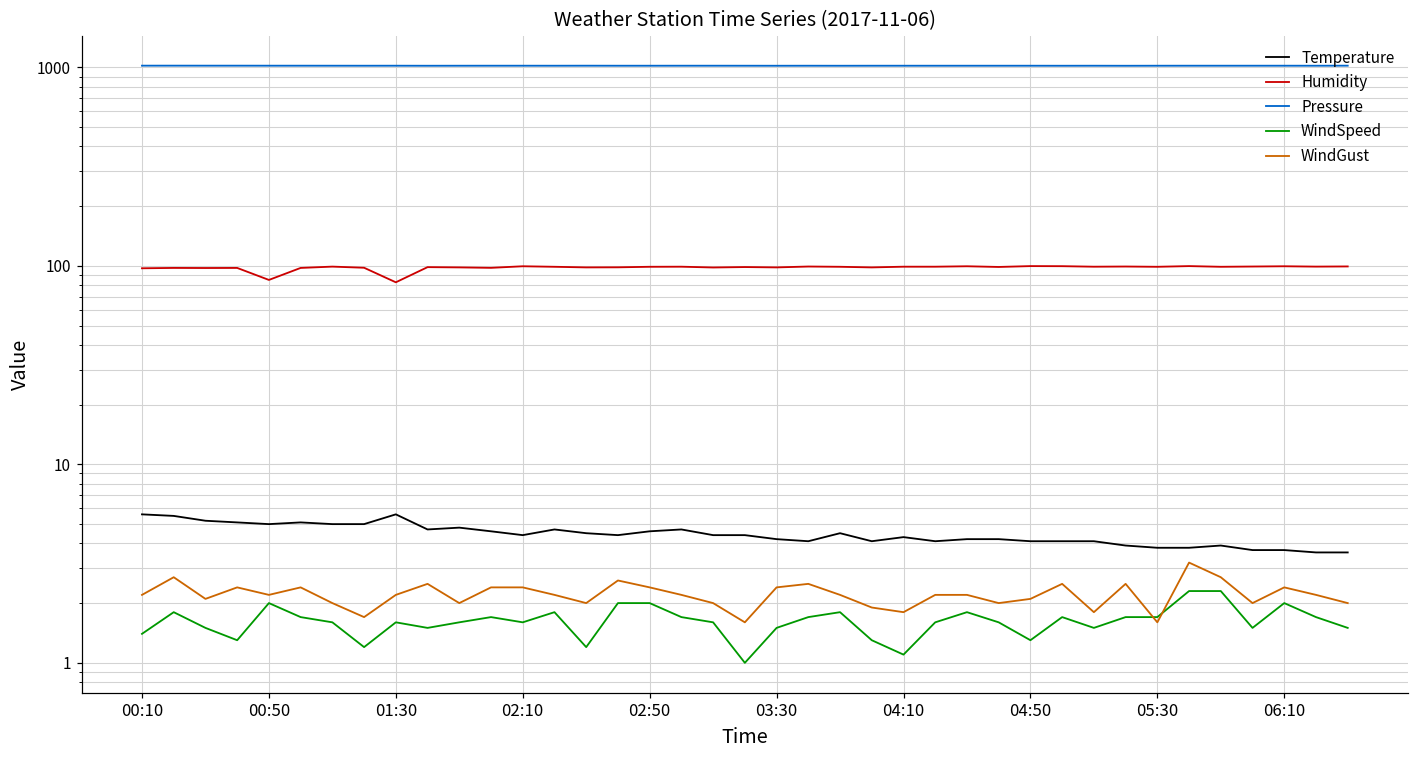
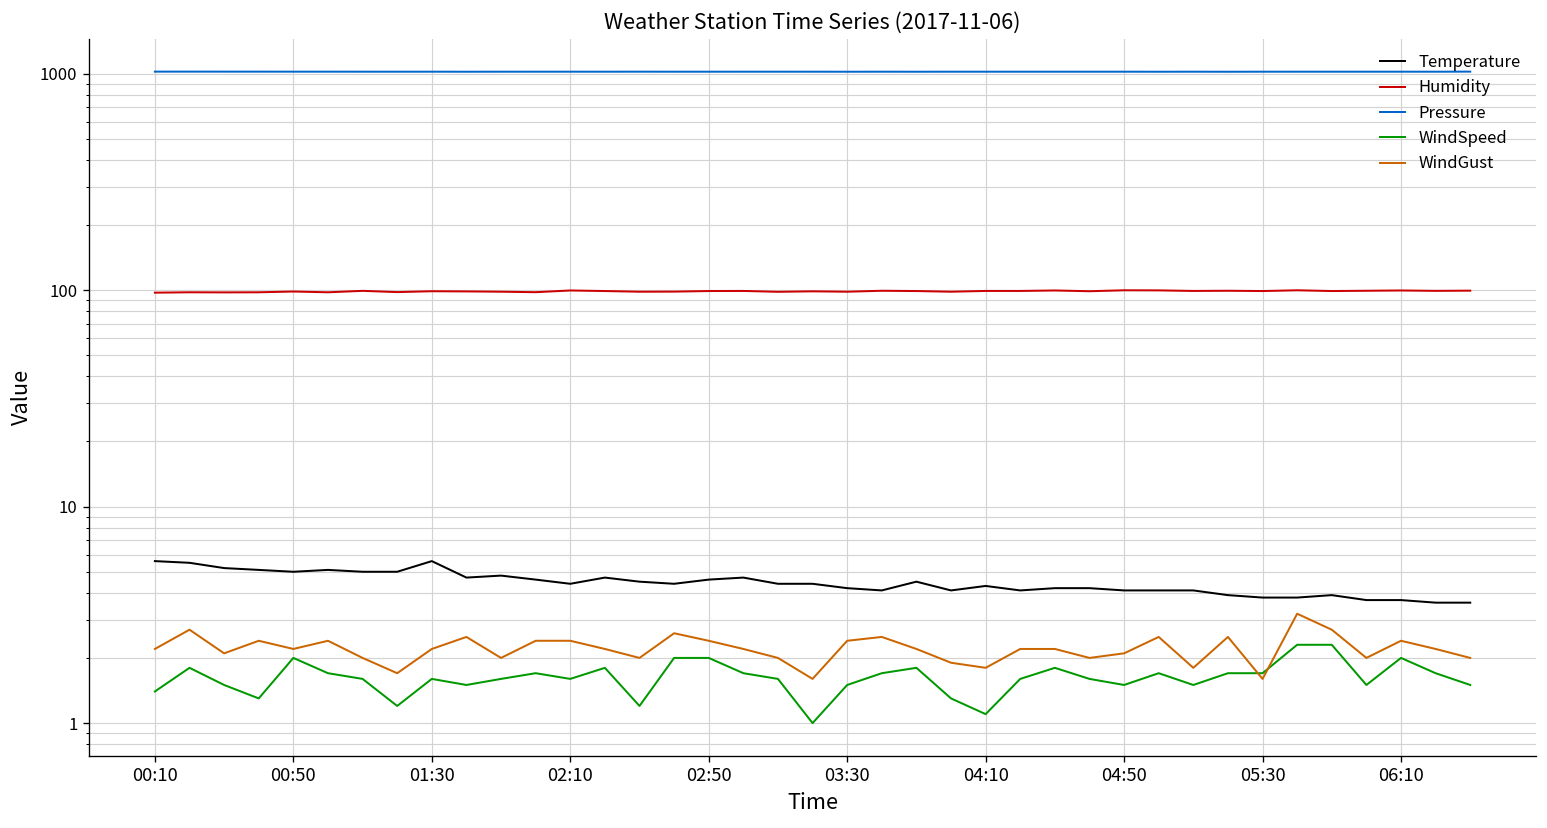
  {
    "Temperature": {
      "00:10": 5.6,
      "00:50": 5.0,
      "01:30": 5.6,
      "02:10": 4.4,
      "02:50": 4.6,
      "03:30": 4.2,
      "04:10": 4.3,
      "04:50": 4.1,
      "05:30": 3.8,
      "06:10": 3.7
    },
    "Humidity": {
      "00:10": 100,
-     "00:50": 90,
-     "01:30": 80,
+     "00:50": 100,
+     "01:30": 100,
      "02:10": 100,
      "02:50": 100,
      "03:30": 100,
      "04:10": 100,
      "04:50": 100,
      "05:30": 100,
      "06:10": 100
    },
    "Pressure": {
      "00:10": 1000,
      "00:50": 1000,
      "01:30": 1000,
      "02:10": 1000,
      "02:50": 1000,
      "03:30": 1000,
      "04:10": 1000,
      "04:50": 1000,
      "05:30": 1000,
      "06:10": 1000
    },
    "WindSpeed": {
      "00:10": 1.4,
      "00:50": 2.0,
      "01:30": 1.6,
      "02:10": 1.6,
      "02:50": 2.0,
      "03:30": 1.5,
      "04:10": 1.1,
-     "04:50": 1.3,
+     "04:50": 1.5,
      "05:30": 1.7,
      "06:10": 2.0
    },
    "WindGust": {
      "00:10": 2.2,
      "00:50": 2.2,
      "01:30": 2.2,
      "02:10": 2.4,
      "02:50": 2.4,
      "03:30": 2.4,
      "04:10": 1.8,
      "04:50": 2.1,
      "05:30": 1.6,
      "06:10": 2.4
    }
  }
